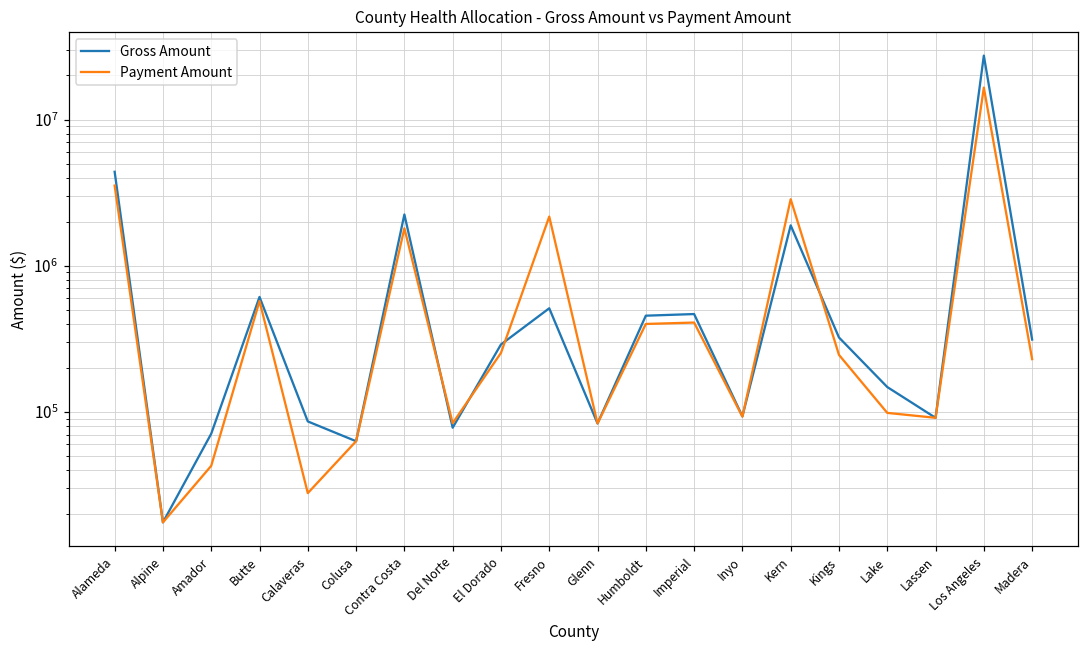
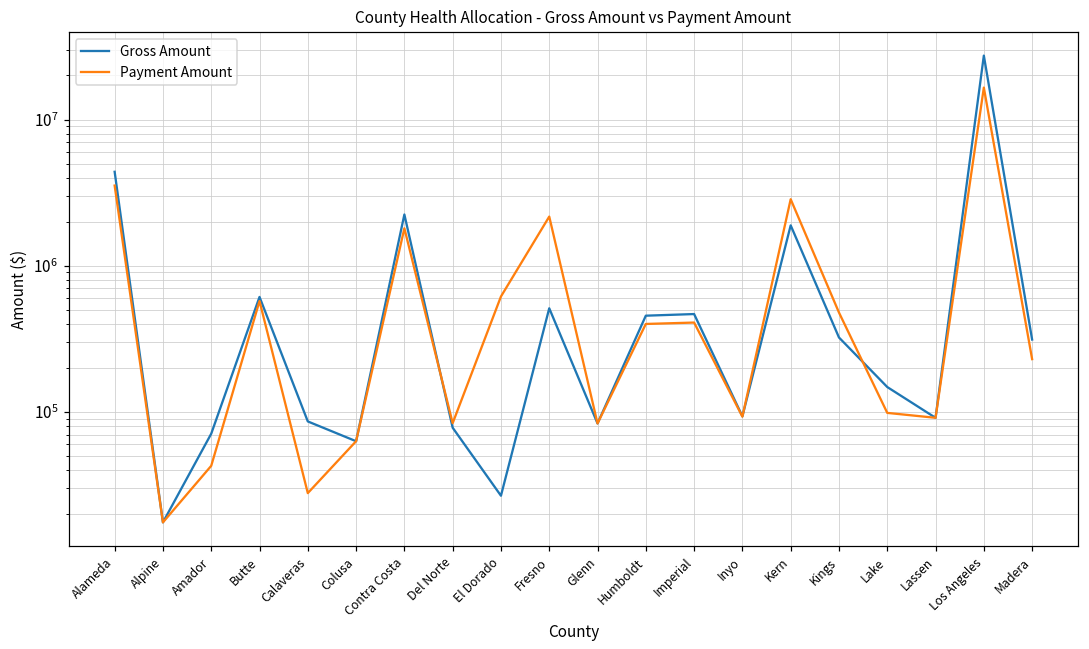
  {
    "Gross Amount": {
      "Alameda": 4400000,
      "Amador": 70000,
      "Butte": 600000,
      "Calaveras": 90000,
      "Contra Costa": 2200000,
      "Del Norte": 80000,
-     "El Dorado": 290000,
+     "El Dorado": 27000,
      "Fresno": 510000,
      "Humboldt": 460000,
      "Imperial": 470000,
      "Kern": 1900000,
      "Kings": 320000,
      "Lake": 150000,
      "Los Angeles": 27000000,
      "Madera": 310000
    },
    "Payment Amount": {
      "Alameda": 3500000,
      "Amador": 43000,
      "Butte": 570000,
      "Calaveras": 28000,
      "Contra Costa": 1800000,
      "Del Norte": 80000,
-     "El Dorado": 250000,
+     "El Dorado": 600000,
      "Fresno": 2200000,
      "Humboldt": 400000,
      "Imperial": 410000,
      "Kern": 2800000,
-     "Kings": 250000,
+     "Kings": 480000,
      "Lake": 100000,
      "Los Angeles": 17000000,
      "Madera": 230000
    }
  }
